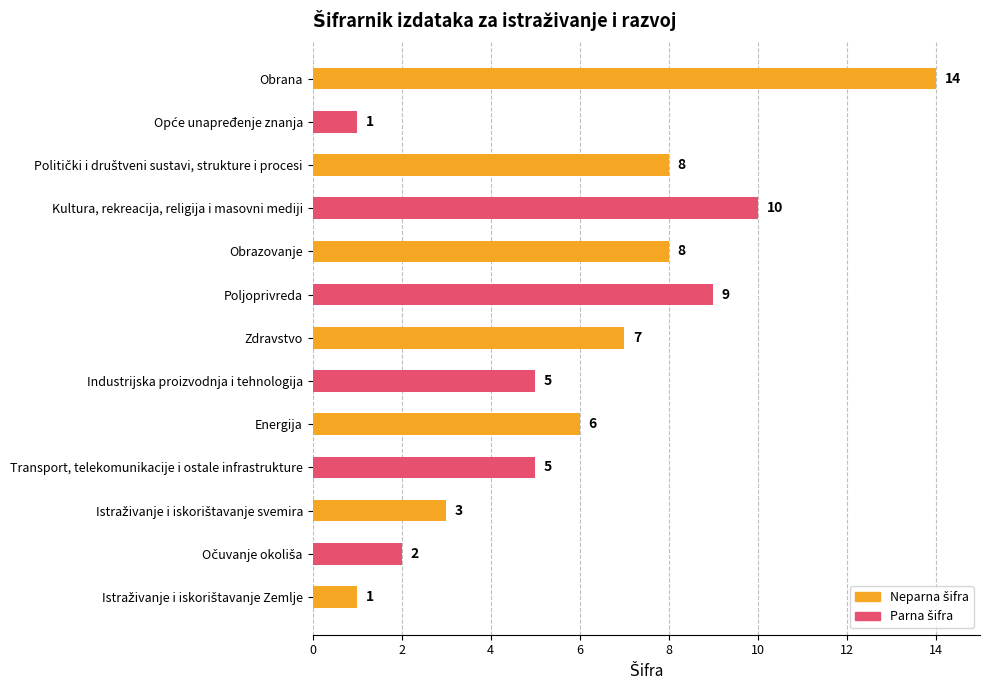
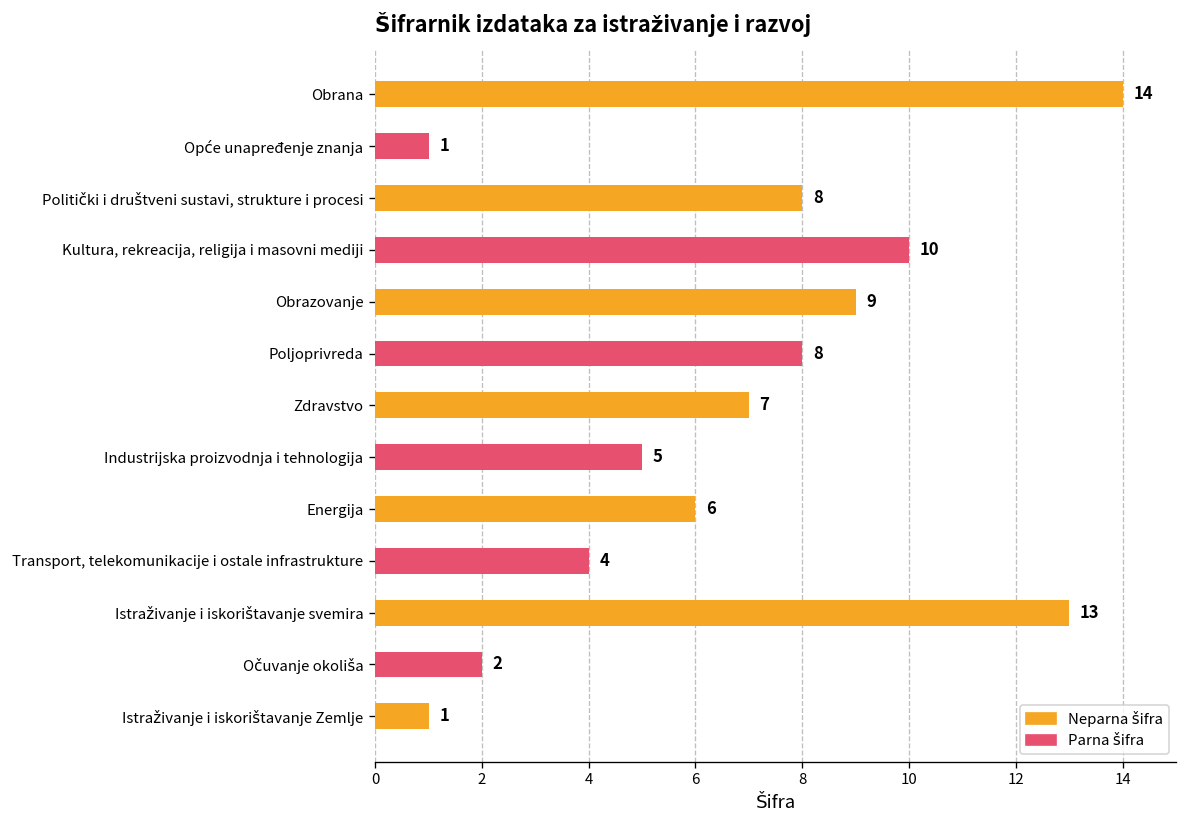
  {
    "Obrana": 14,
    "Opće unapređenje znanja": 1,
    "Politički i društveni sustavi, strukture i procesi": 8,
    "Kultura, rekreacija, religija i masovni mediji": 10,
-   "Obrazovanje": 8,
-   "Poljoprivreda": 9,
+   "Obrazovanje": 9,
+   "Poljoprivreda": 8,
    "Zdravstvo": 7,
    "Industrijska proizvodnja i tehnologija": 5,
    "Energija": 6,
-   "Transport, telekomunikacije i ostale infrastrukture": 5,
-   "Istraživanje i iskorištavanje svemira": 3,
+   "Transport, telekomunikacije i ostale infrastrukture": 4,
+   "Istraživanje i iskorištavanje svemira": 13,
    "Očuvanje okoliša": 2,
    "Istraživanje i iskorištavanje Zemlje": 1
  }
